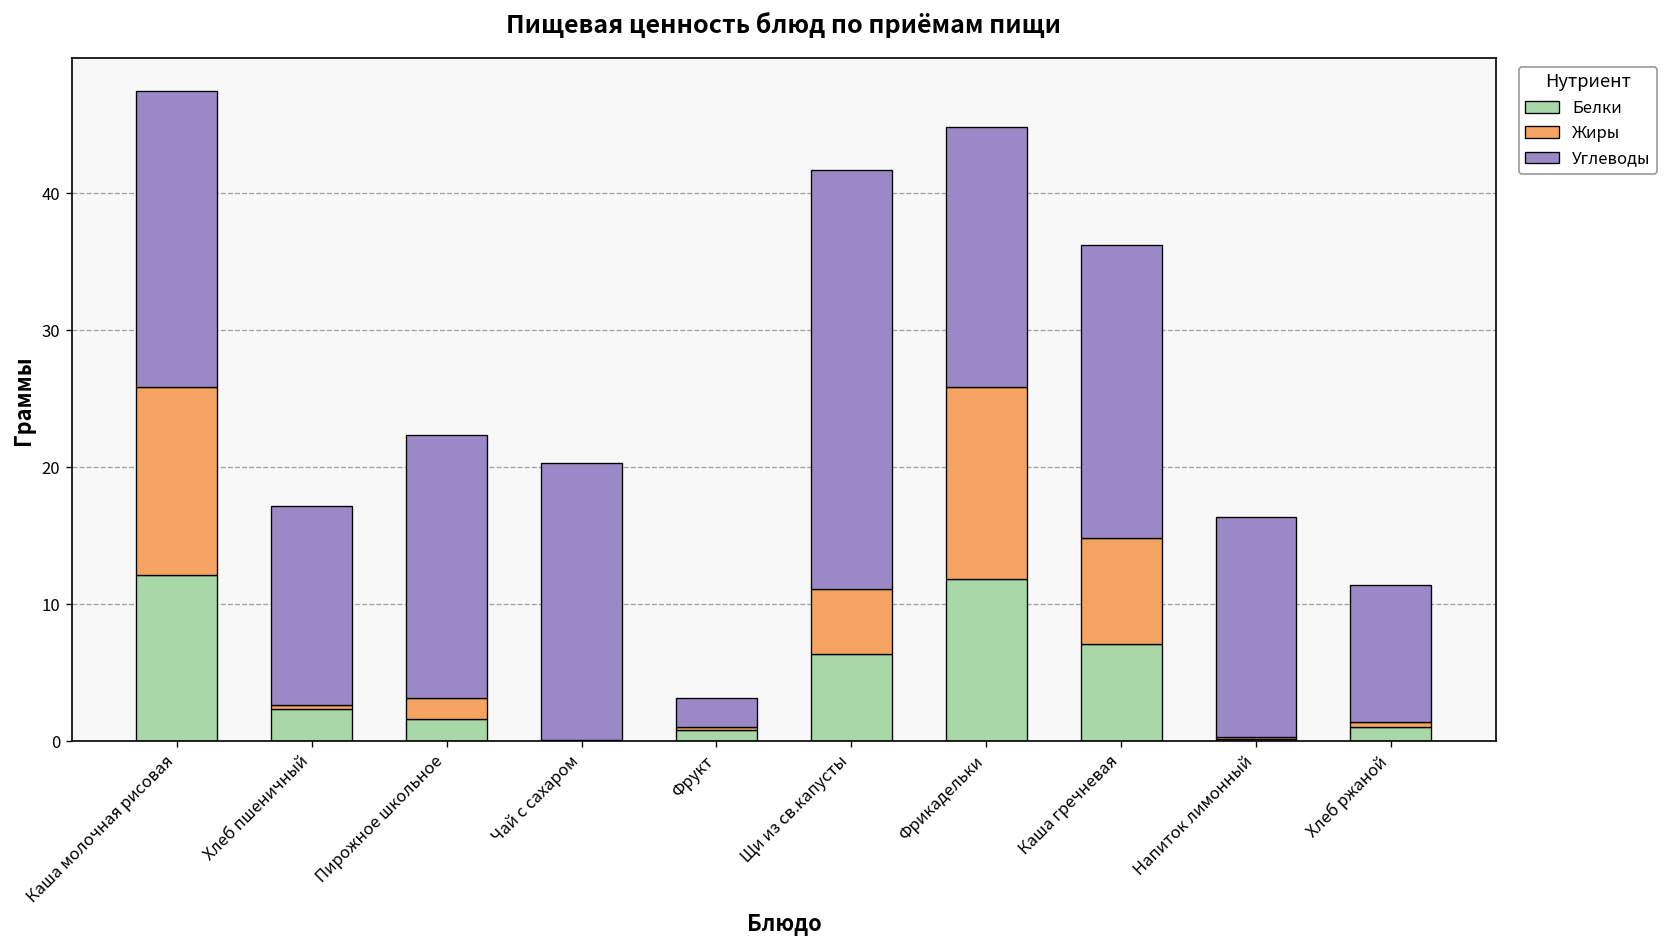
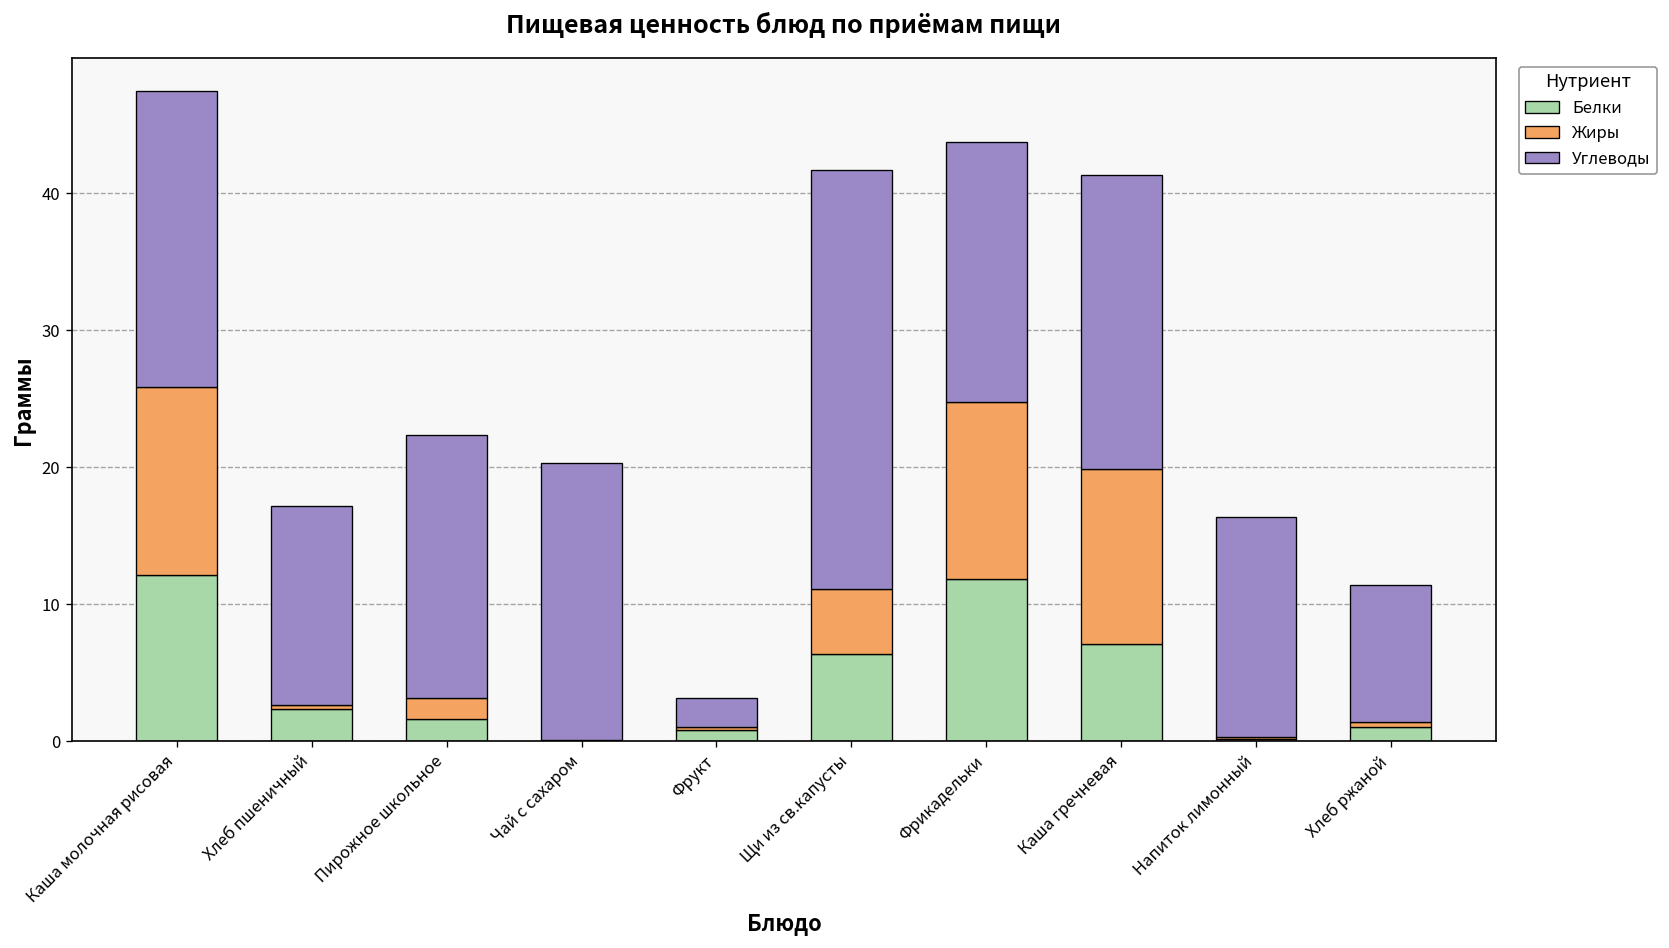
  {
    "Белки": {
      "Каша молочная рисовая": 12.1,
      "Хлеб пшеничный": 2.4,
      "Пирожное школьное": 1.6,
      "Фрукт": 0.8,
      "Щи из св.капусты": 6.4,
      "Фрикадельки": 11.8,
      "Каша гречневая": 7.1,
      "Хлеб ржаной": 1.1
    },
    "Жиры": {
      "Каша молочная рисовая": 13.7,
      "Хлеб пшеничный": 0.3,
      "Пирожное школьное": 1.6,
      "Чай с сахаром": 0.0,
      "Щи из св.капусты": 4.7,
-     "Фрикадельки": 14.0,
-     "Каша гречневая": 7.7,
+     "Фрикадельки": 12.9,
+     "Каша гречневая": 12.8,
      "Хлеб ржаной": 0.4
    },
    "Углеводы": {
      "Каша молочная рисовая": 21.6,
      "Хлеб пшеничный": 14.5,
      "Пирожное школьное": 19.2,
      "Чай с сахаром": 20.2,
      "Фрукт": 2.1,
      "Щи из св.капусты": 30.6,
      "Фрикадельки": 19.0,
      "Каша гречневая": 21.4,
      "Напиток лимонный": 16.1,
      "Хлеб ржаной": 10.0
    }
  }
